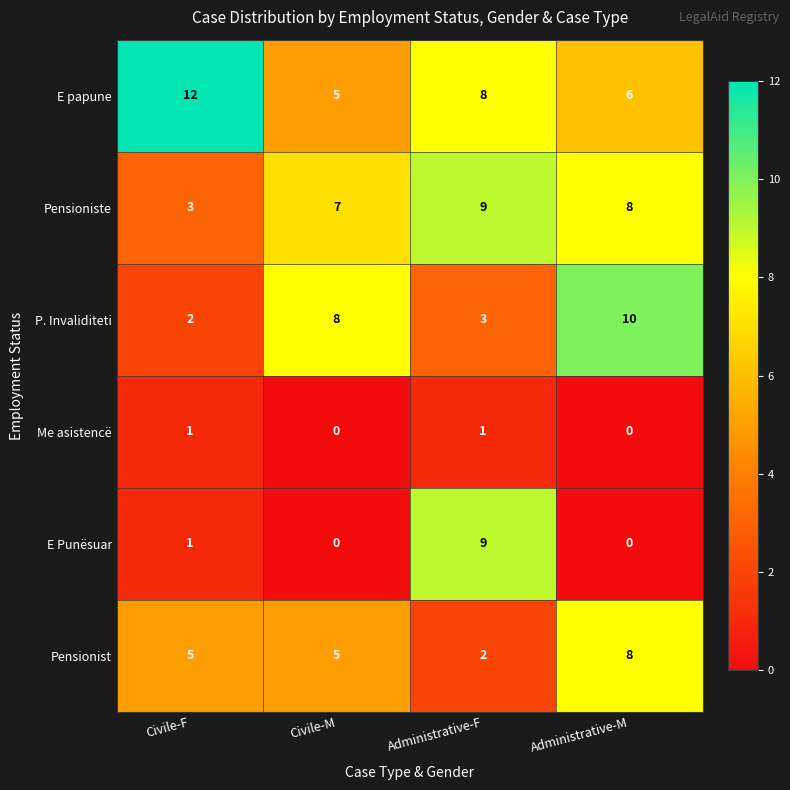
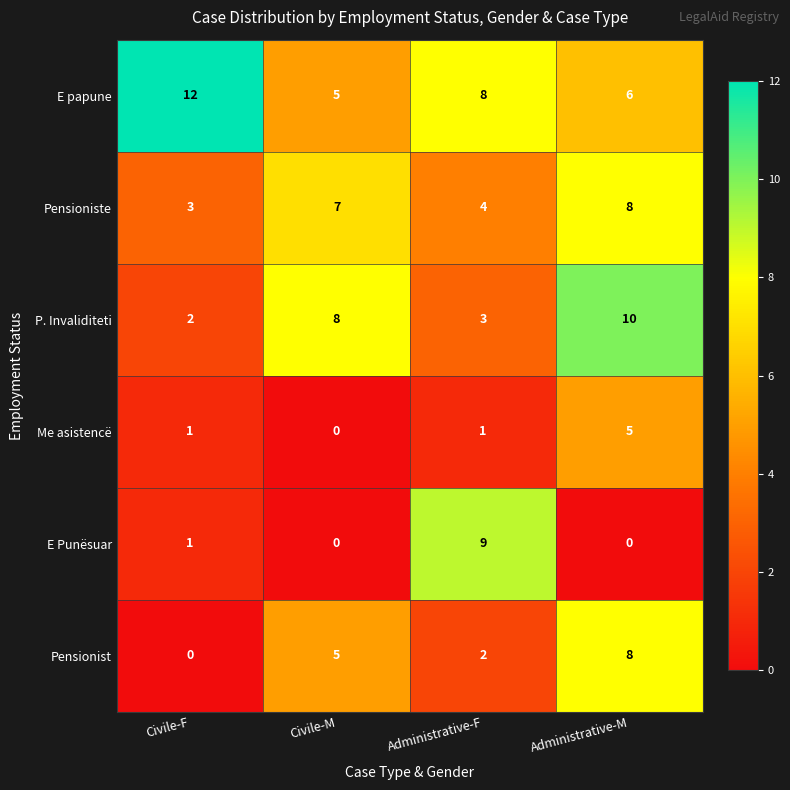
  {
    "E papune": {
      "Civile-F": 12,
      "Civile-M": 5,
      "Administrative-F": 8,
      "Administrative-M": 6
    },
    "Pensioniste": {
      "Civile-F": 3,
      "Civile-M": 7,
-     "Administrative-F": 9,
+     "Administrative-F": 4,
      "Administrative-M": 8
    },
    "P. Invaliditeti": {
      "Civile-F": 2,
      "Civile-M": 8,
      "Administrative-F": 3,
      "Administrative-M": 10
    },
    "Me asistencë": {
      "Civile-F": 1,
      "Civile-M": 0,
      "Administrative-F": 1,
-     "Administrative-M": 0
+     "Administrative-M": 5
    },
    "E Punësuar": {
      "Civile-F": 1,
      "Civile-M": 0,
      "Administrative-F": 9,
      "Administrative-M": 0
    },
    "Pensionist": {
-     "Civile-F": 5,
+     "Civile-F": 0,
      "Civile-M": 5,
      "Administrative-F": 2,
      "Administrative-M": 8
    }
  }
